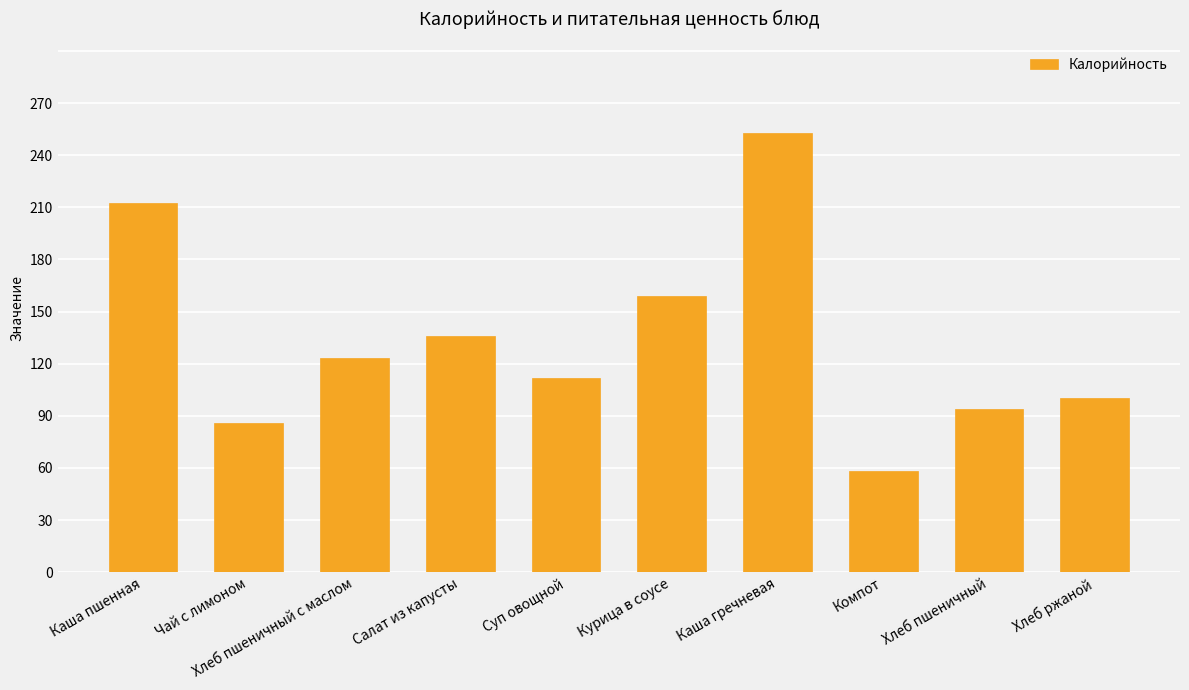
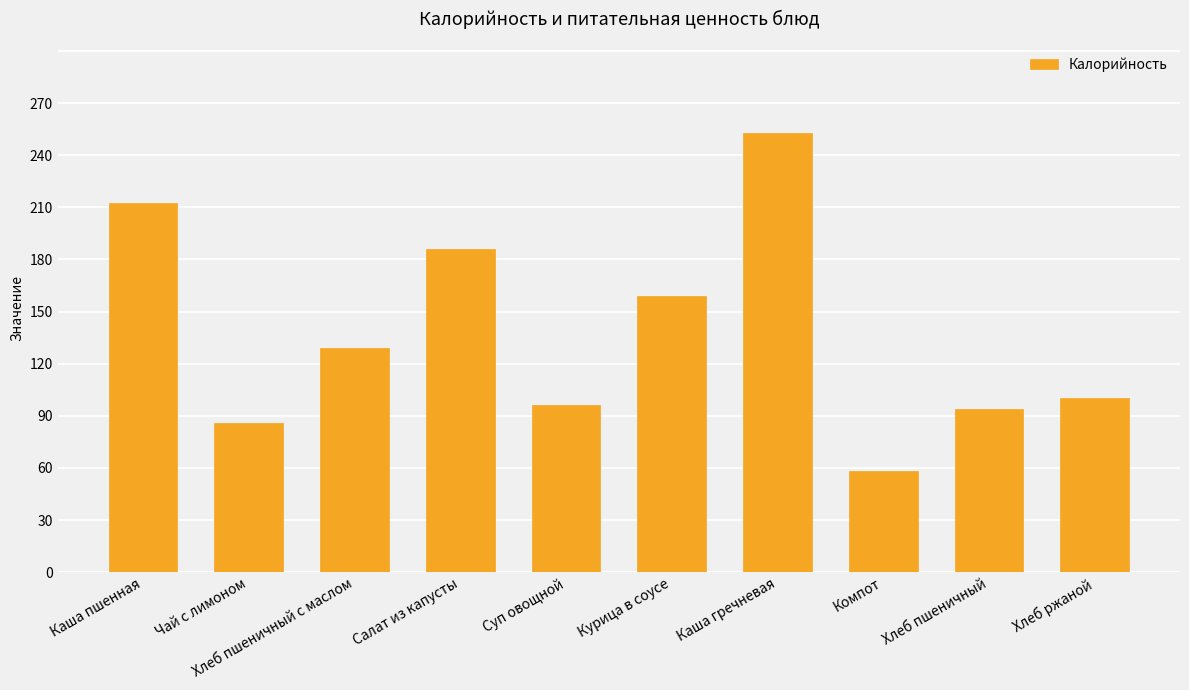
  {
    "Каша пшенная": 213,
    "Чай с лимоном": 86,
-   "Хлеб пшеничный с маслом": 123,
-   "Салат из капусты": 136,
-   "Суп овощной": 112,
+   "Хлеб пшеничный с маслом": 129,
+   "Салат из капусты": 186,
+   "Суп овощной": 96,
    "Курица в соусе": 159,
    "Каша гречневая": 253,
    "Компот": 58,
    "Хлеб пшеничный": 94,
    "Хлеб ржаной": 100
  }
